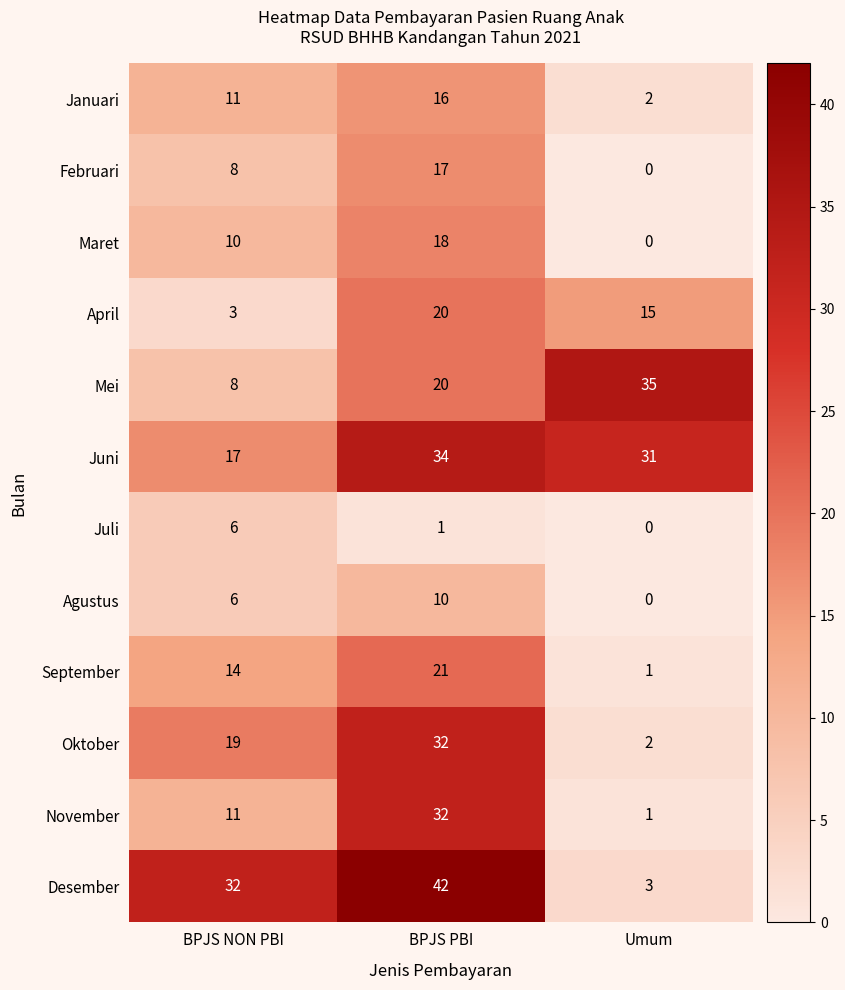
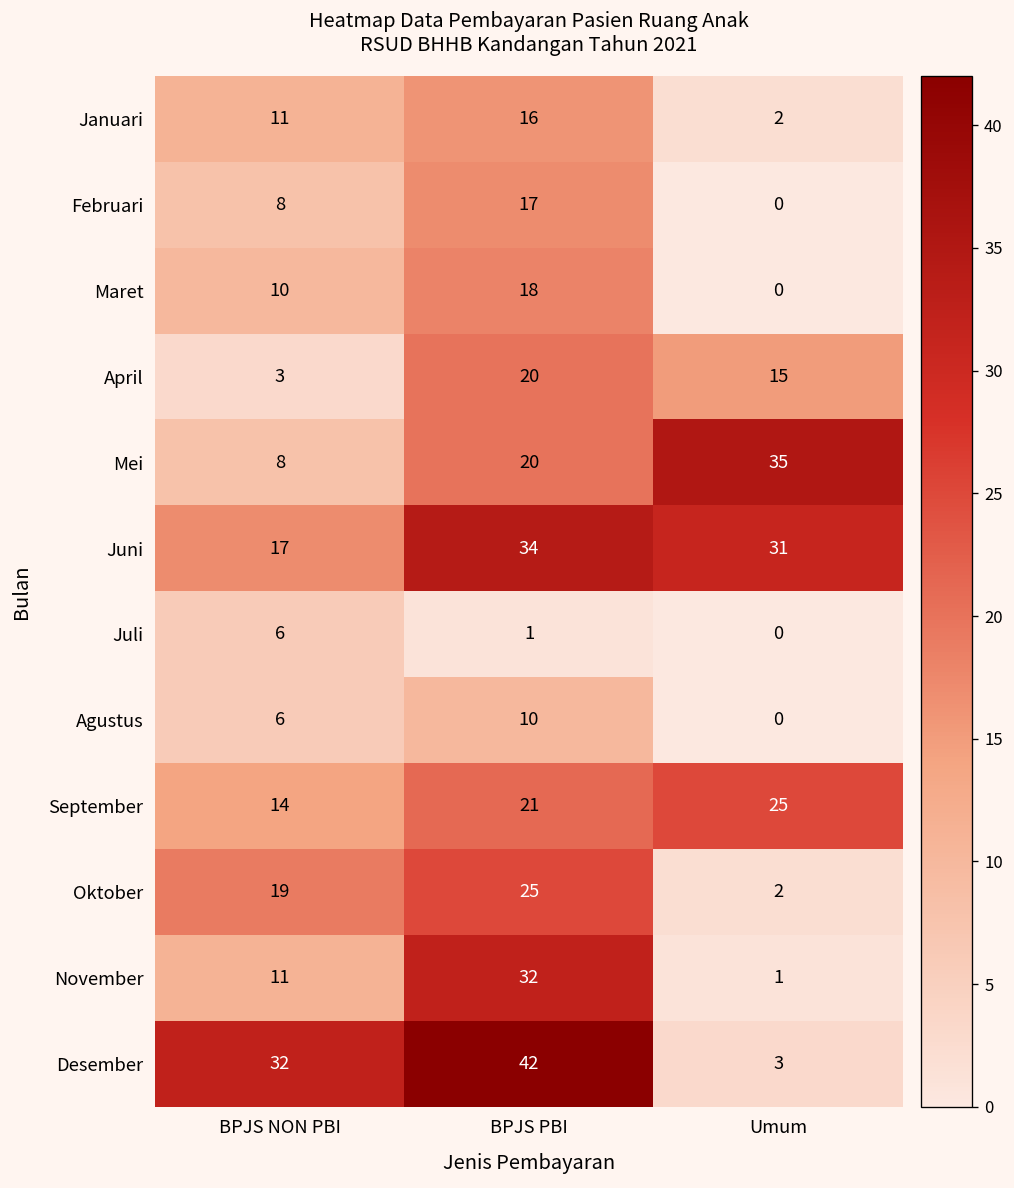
  {
    "Januari": {
      "BPJS NON PBI": 11,
      "BPJS PBI": 16,
      "Umum": 2
    },
    "Februari": {
      "BPJS NON PBI": 8,
      "BPJS PBI": 17,
      "Umum": 0
    },
    "Maret": {
      "BPJS NON PBI": 10,
      "BPJS PBI": 18,
      "Umum": 0
    },
    "April": {
      "BPJS NON PBI": 3,
      "BPJS PBI": 20,
      "Umum": 15
    },
    "Mei": {
      "BPJS NON PBI": 8,
      "BPJS PBI": 20,
      "Umum": 35
    },
    "Juni": {
      "BPJS NON PBI": 17,
      "BPJS PBI": 34,
      "Umum": 31
    },
    "Juli": {
      "BPJS NON PBI": 6,
      "BPJS PBI": 1,
      "Umum": 0
    },
    "Agustus": {
      "BPJS NON PBI": 6,
      "BPJS PBI": 10,
      "Umum": 0
    },
    "September": {
      "BPJS NON PBI": 14,
      "BPJS PBI": 21,
-     "Umum": 1
+     "Umum": 25
    },
    "Oktober": {
      "BPJS NON PBI": 19,
-     "BPJS PBI": 32,
+     "BPJS PBI": 25,
      "Umum": 2
    },
    "November": {
      "BPJS NON PBI": 11,
      "BPJS PBI": 32,
      "Umum": 1
    },
    "Desember": {
      "BPJS NON PBI": 32,
      "BPJS PBI": 42,
      "Umum": 3
    }
  }
